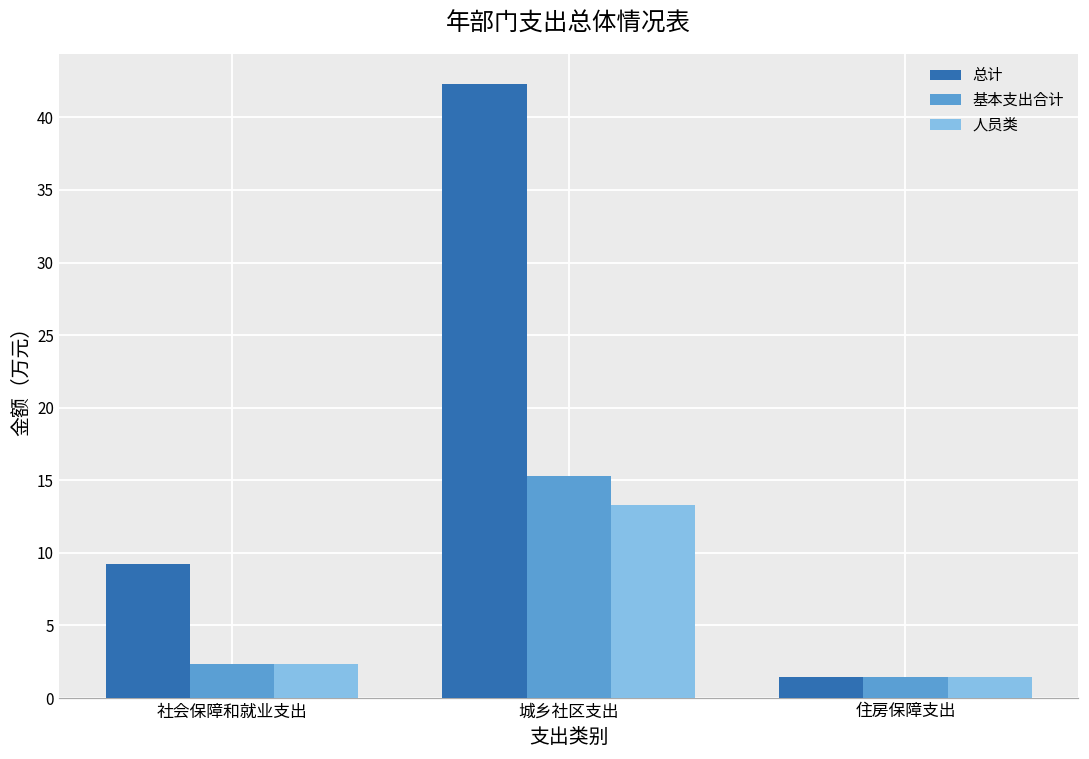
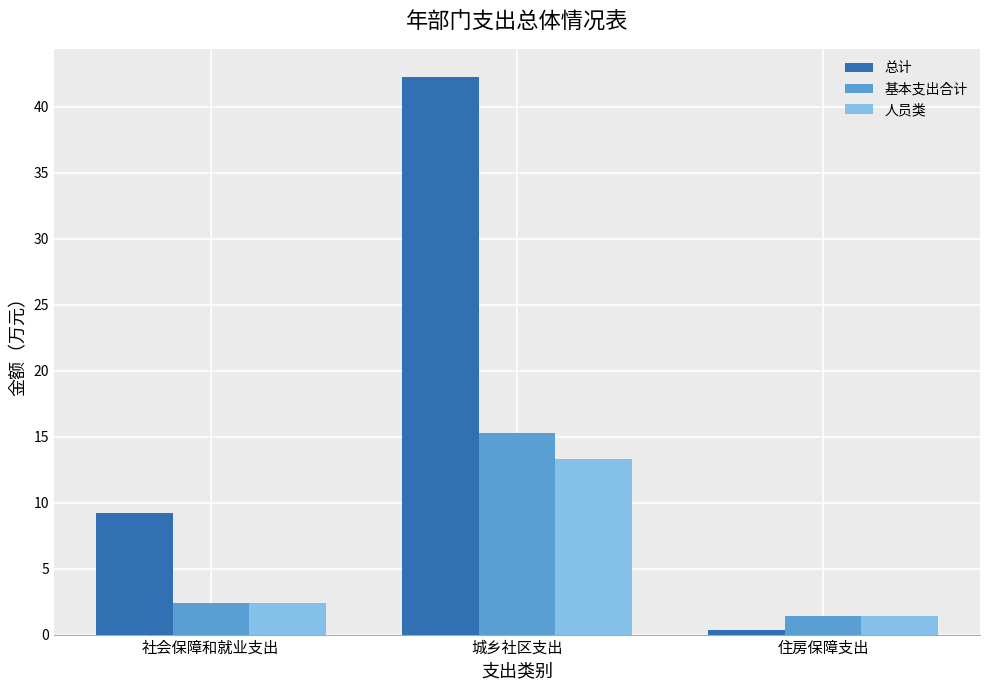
  {
    "总计": {
      "社会保障和就业支出": 9.2,
      "城乡社区支出": 42.3,
-     "住房保障支出": 1.4
+     "住房保障支出": 0.4
    }
  }
